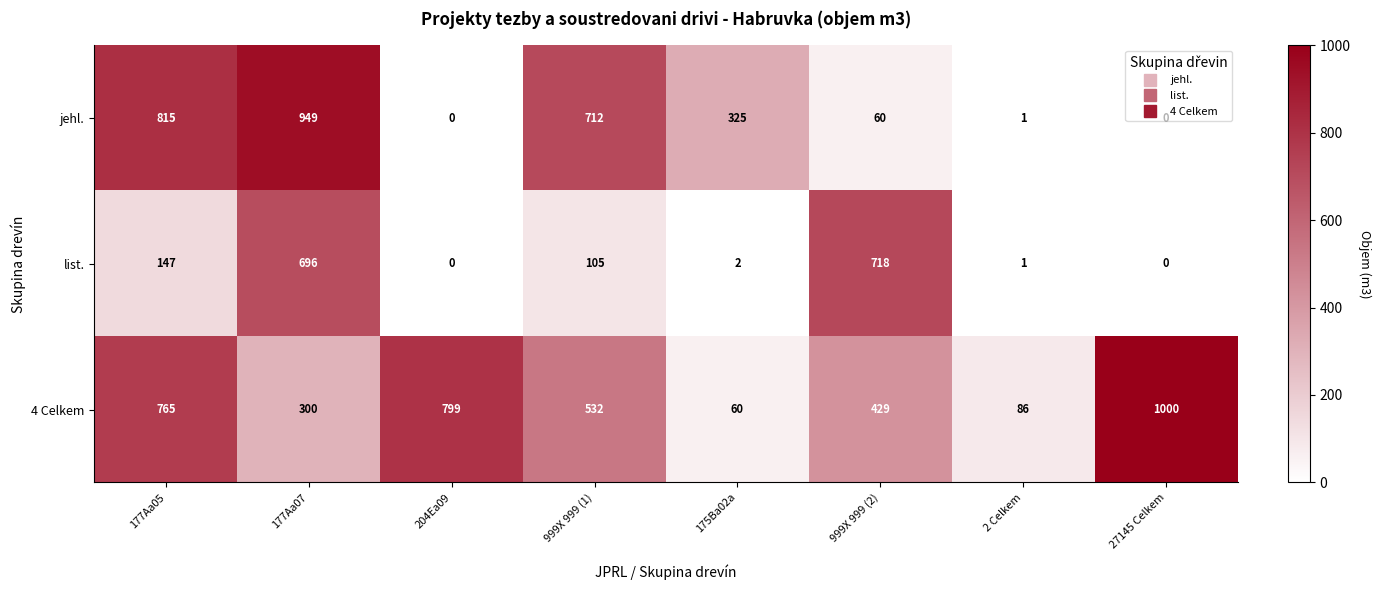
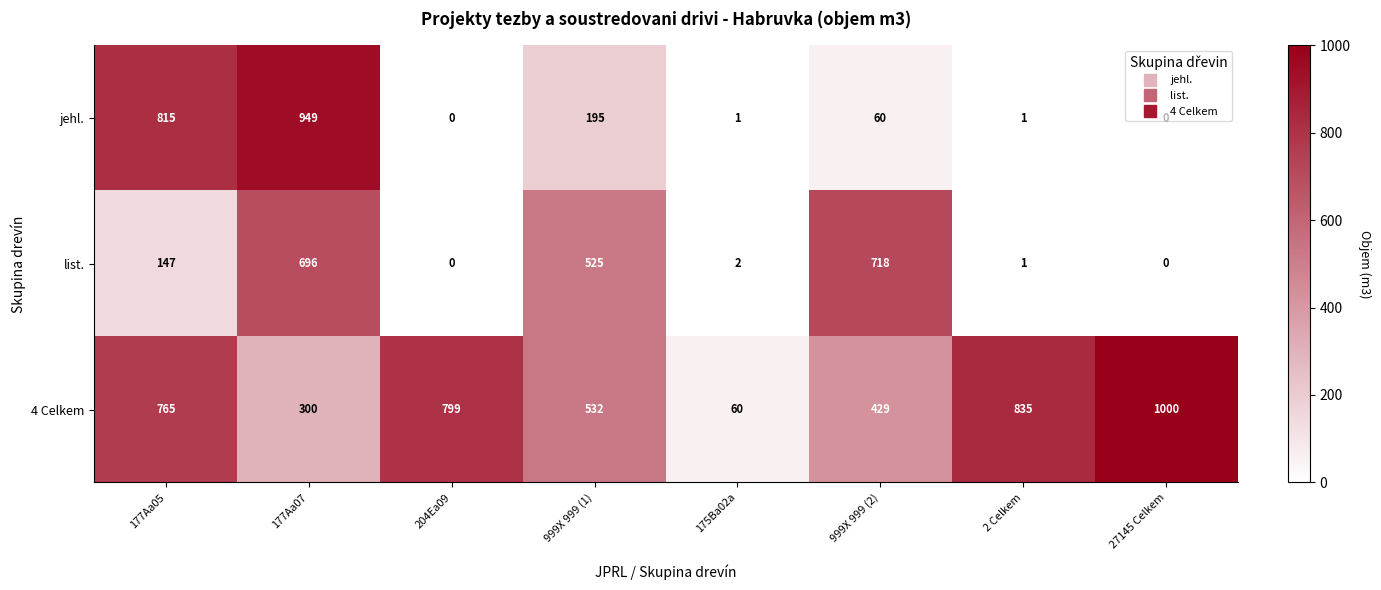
  {
    "jehl.": {
      "177Aa05": 815,
      "177Aa07": 949,
      "204Ea09": 0,
-     "999X 999 (1)": 712,
-     "175Ba02a": 325,
+     "999X 999 (1)": 195,
+     "175Ba02a": 1,
      "999X 999 (2)": 60,
      "2 Celkem": 1
    },
    "list.": {
      "177Aa05": 147,
      "177Aa07": 696,
      "204Ea09": 0,
-     "999X 999 (1)": 105,
+     "999X 999 (1)": 525,
      "175Ba02a": 2,
      "999X 999 (2)": 718,
      "2 Celkem": 1,
      "27145 Celkem": 0
    },
    "4 Celkem": {
      "177Aa05": 765,
      "177Aa07": 300,
      "204Ea09": 799,
      "999X 999 (1)": 532,
      "175Ba02a": 60,
      "999X 999 (2)": 429,
-     "2 Celkem": 86,
+     "2 Celkem": 835,
      "27145 Celkem": 1000
    }
  }
